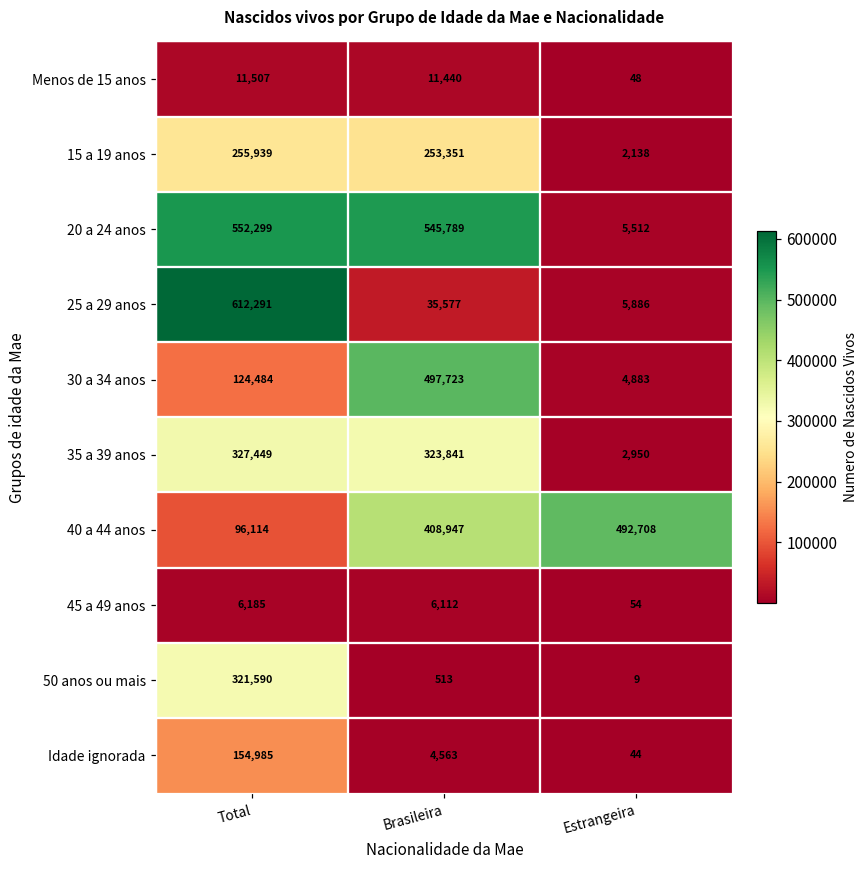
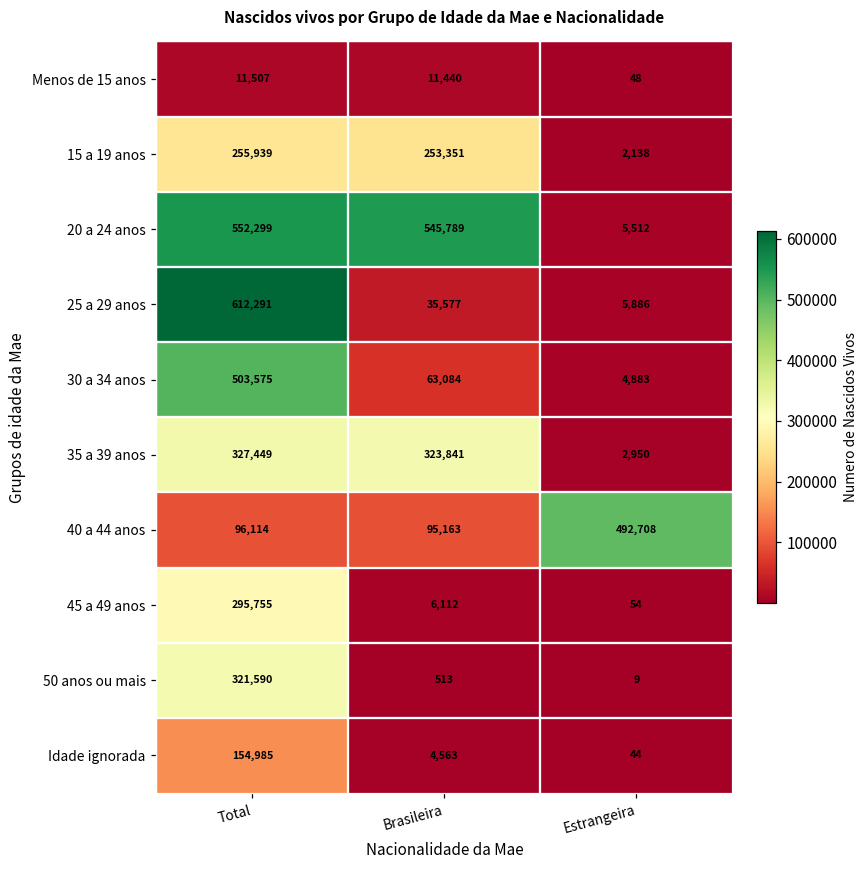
  {
    "Menos de 15 anos": {
      "Total": "11,507",
      "Brasileira": "11,440",
      "Estrangeira": "48"
    },
    "15 a 19 anos": {
      "Total": "255,939",
      "Brasileira": "253,351",
      "Estrangeira": "2,138"
    },
    "20 a 24 anos": {
      "Total": "552,299",
      "Brasileira": "545,789",
      "Estrangeira": "5,512"
    },
    "25 a 29 anos": {
      "Total": "612,291",
      "Brasileira": "35,577",
      "Estrangeira": "5,886"
    },
    "30 a 34 anos": {
-     "Total": "124,484",
-     "Brasileira": "497,723",
+     "Total": "503,575",
+     "Brasileira": "63,084",
      "Estrangeira": "4,883"
    },
    "35 a 39 anos": {
      "Total": "327,449",
      "Brasileira": "323,841",
      "Estrangeira": "2,950"
    },
    "40 a 44 anos": {
      "Total": "96,114",
-     "Brasileira": "408,947",
+     "Brasileira": "95,163",
      "Estrangeira": "492,708"
    },
    "45 a 49 anos": {
-     "Total": "6,185",
+     "Total": "295,755",
      "Brasileira": "6,112",
      "Estrangeira": "54"
    },
    "50 anos ou mais": {
      "Total": "321,590",
      "Brasileira": "513",
      "Estrangeira": "9"
    },
    "Idade ignorada": {
      "Total": "154,985",
      "Brasileira": "4,563",
      "Estrangeira": "44"
    }
  }
